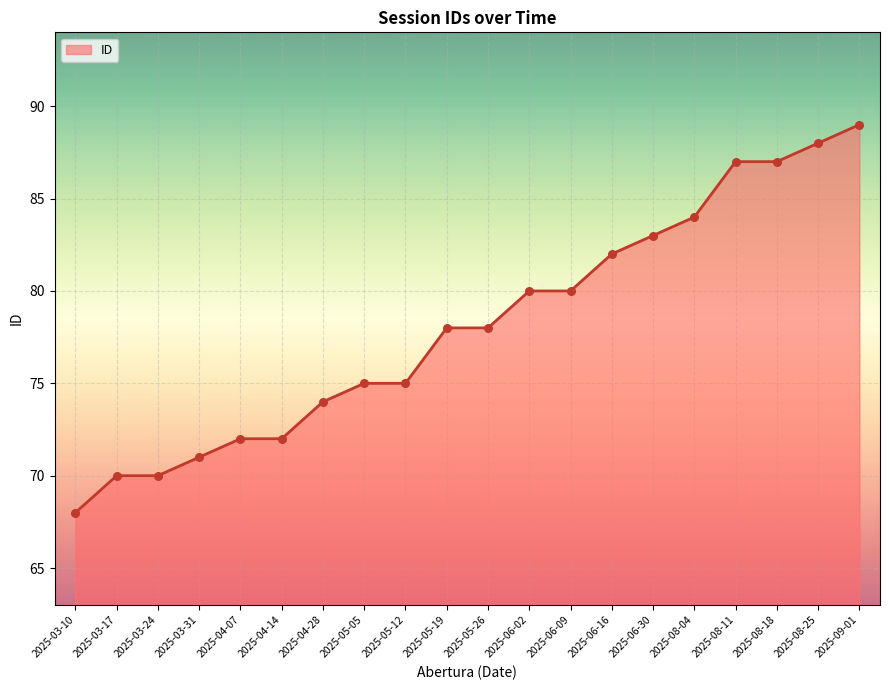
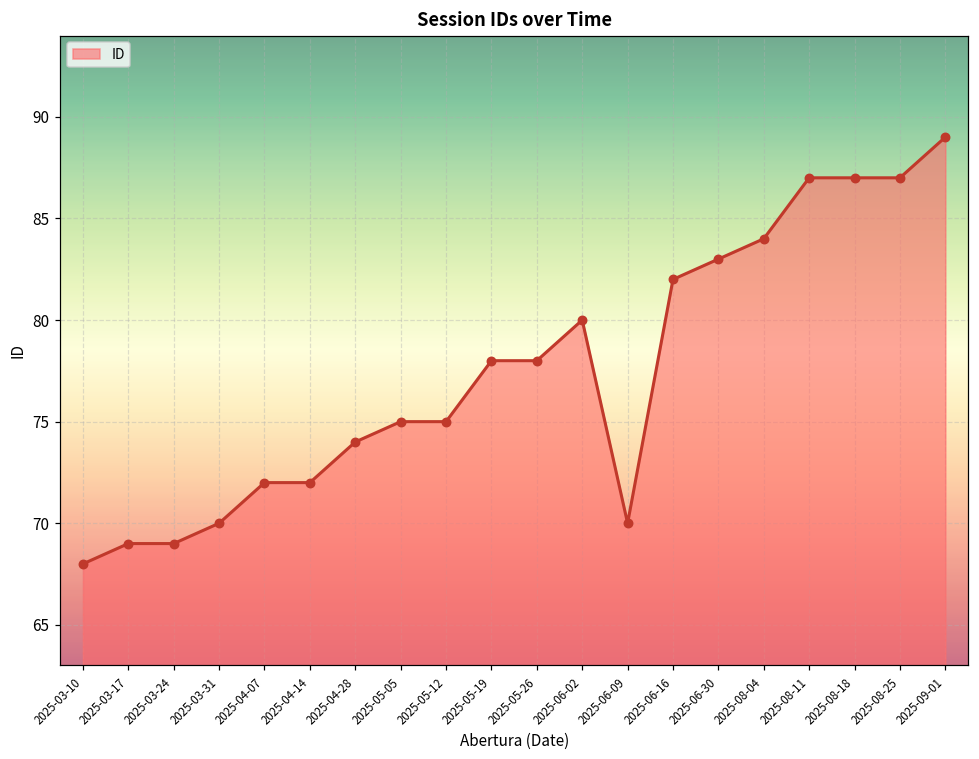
  {
    "2025-03-10": 68,
-   "2025-03-17": 70,
-   "2025-03-24": 70,
-   "2025-03-31": 71,
+   "2025-03-17": 69,
+   "2025-03-24": 69,
+   "2025-03-31": 70,
    "2025-04-07": 72,
    "2025-04-14": 72,
    "2025-04-28": 74,
    "2025-05-05": 75,
    "2025-05-12": 75,
    "2025-05-19": 78,
    "2025-05-26": 78,
    "2025-06-02": 80,
-   "2025-06-09": 80,
+   "2025-06-09": 70,
    "2025-06-16": 82,
    "2025-06-30": 83,
    "2025-08-04": 84,
    "2025-08-11": 87,
    "2025-08-18": 87,
-   "2025-08-25": 88,
+   "2025-08-25": 87,
    "2025-09-01": 89
  }
